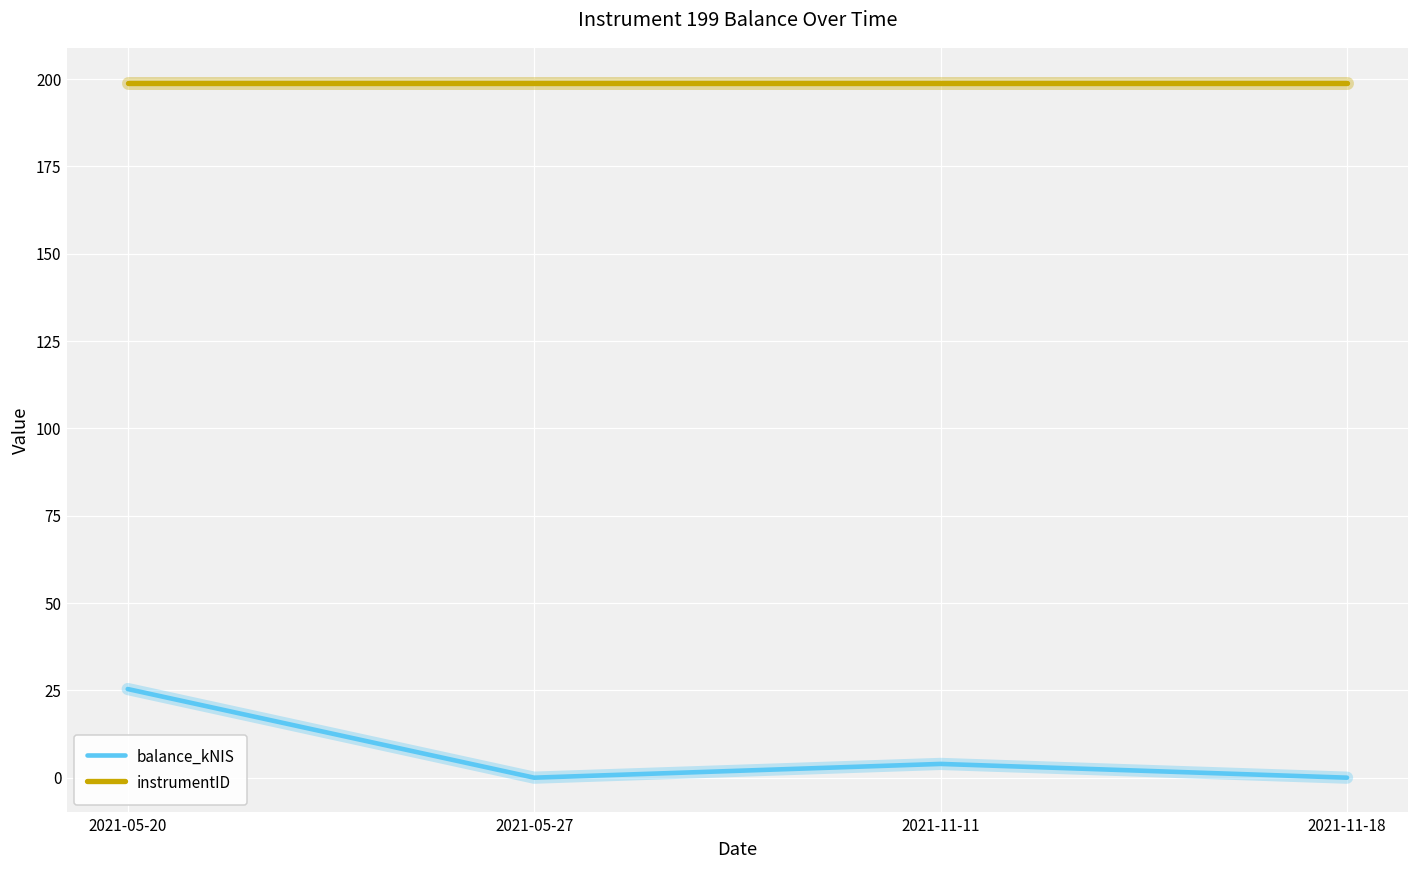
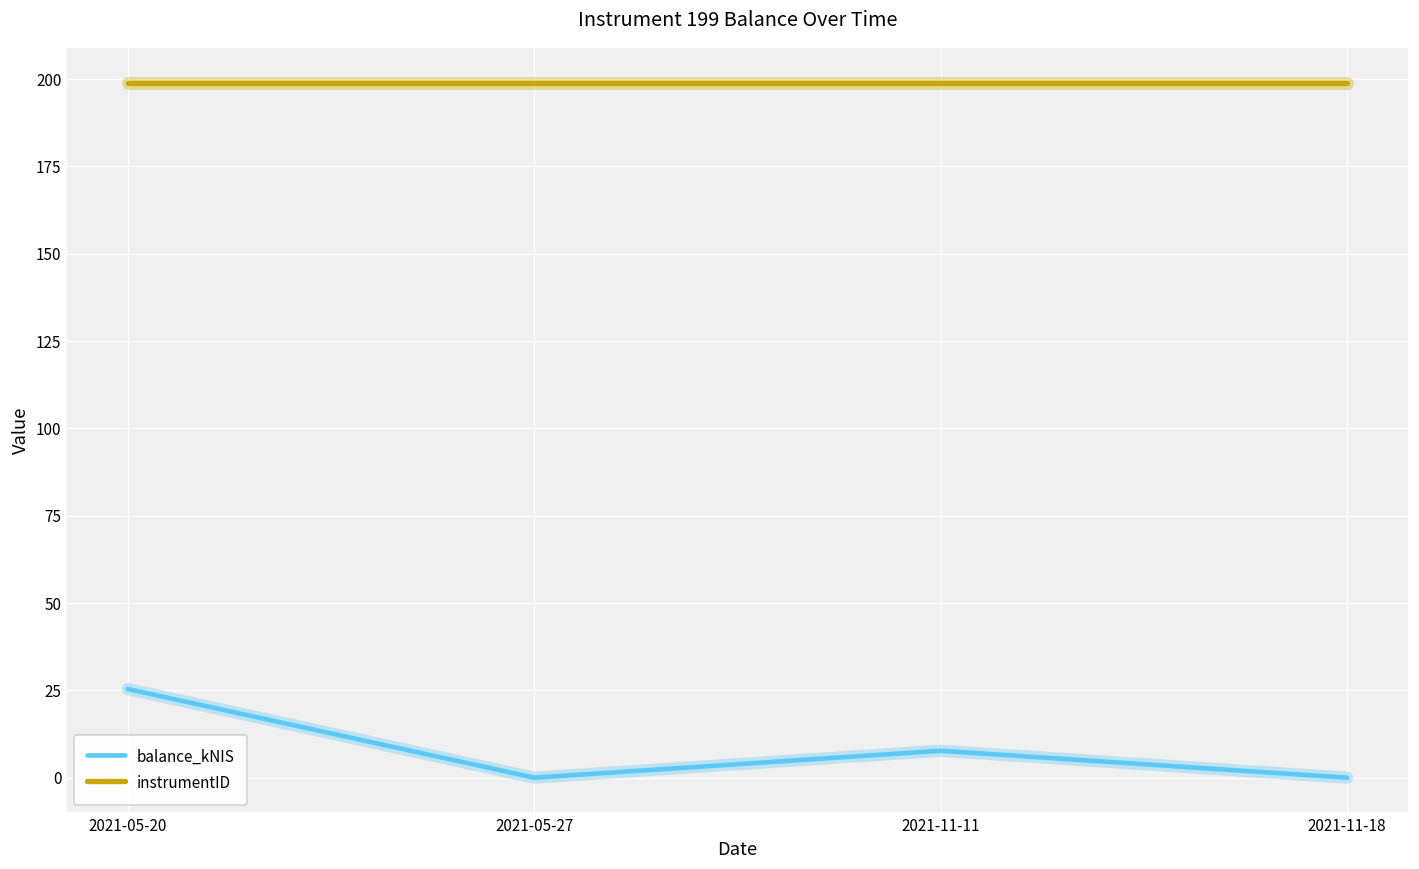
  {
    "balance_kNIS": {
      "2021-05-20": 25,
      "2021-05-27": 0,
-     "2021-11-11": 4,
+     "2021-11-11": 8,
      "2021-11-18": 0
    },
    "instrumentID": {
      "2021-05-20": 199,
      "2021-05-27": 199,
      "2021-11-11": 199,
      "2021-11-18": 199
    }
  }
